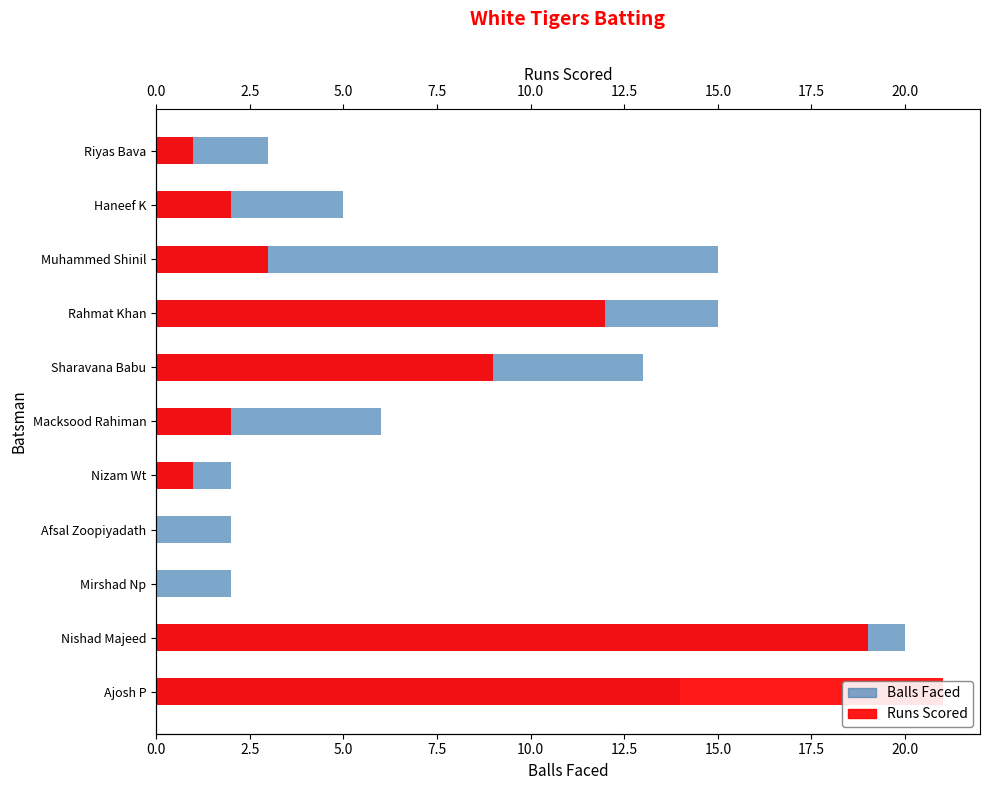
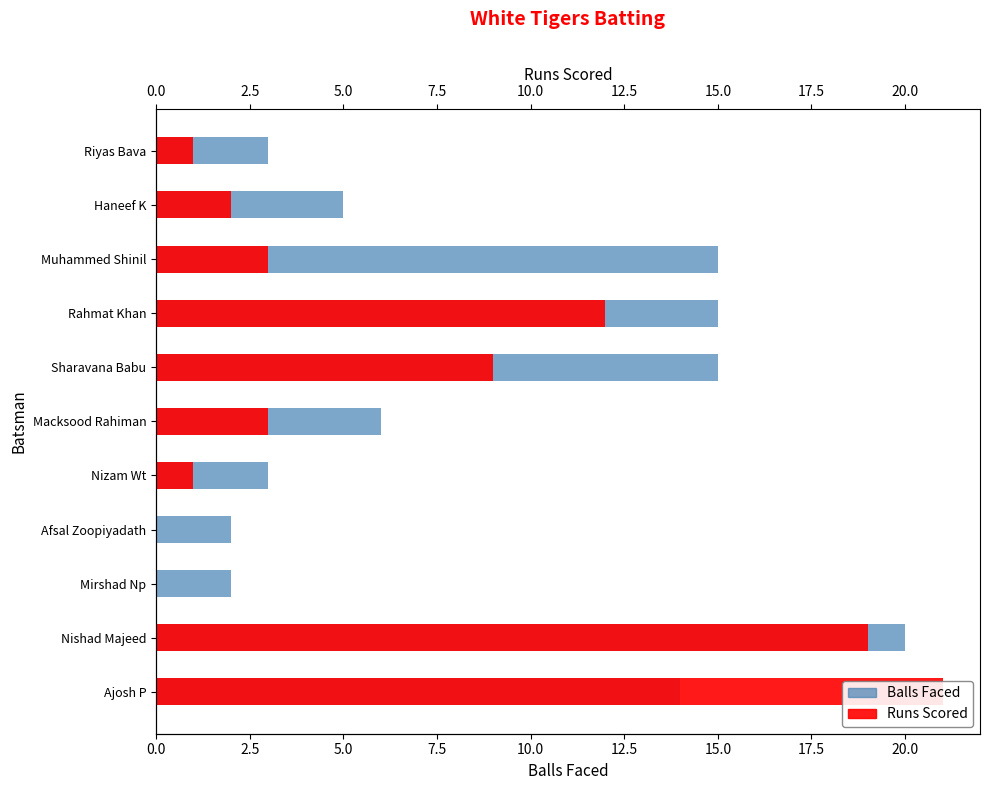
  {
    "Balls Faced": {
      "Riyas Bava": 3,
      "Haneef K": 5,
      "Muhammed Shinil": 15,
      "Rahmat Khan": 15,
-     "Sharavana Babu": 13,
+     "Sharavana Babu": 15,
      "Macksood Rahiman": 6,
-     "Nizam Wt": 2,
+     "Nizam Wt": 3,
      "Afsal Zoopiyadath": 2,
      "Mirshad Np": 2,
      "Nishad Majeed": 20
    },
    "Runs Scored": {
-     "Macksood Rahiman": 2,
+     "Macksood Rahiman": 3,
      "Afsal Zoopiyadath": 0,
      "Mirshad Np": 0
    }
  }
